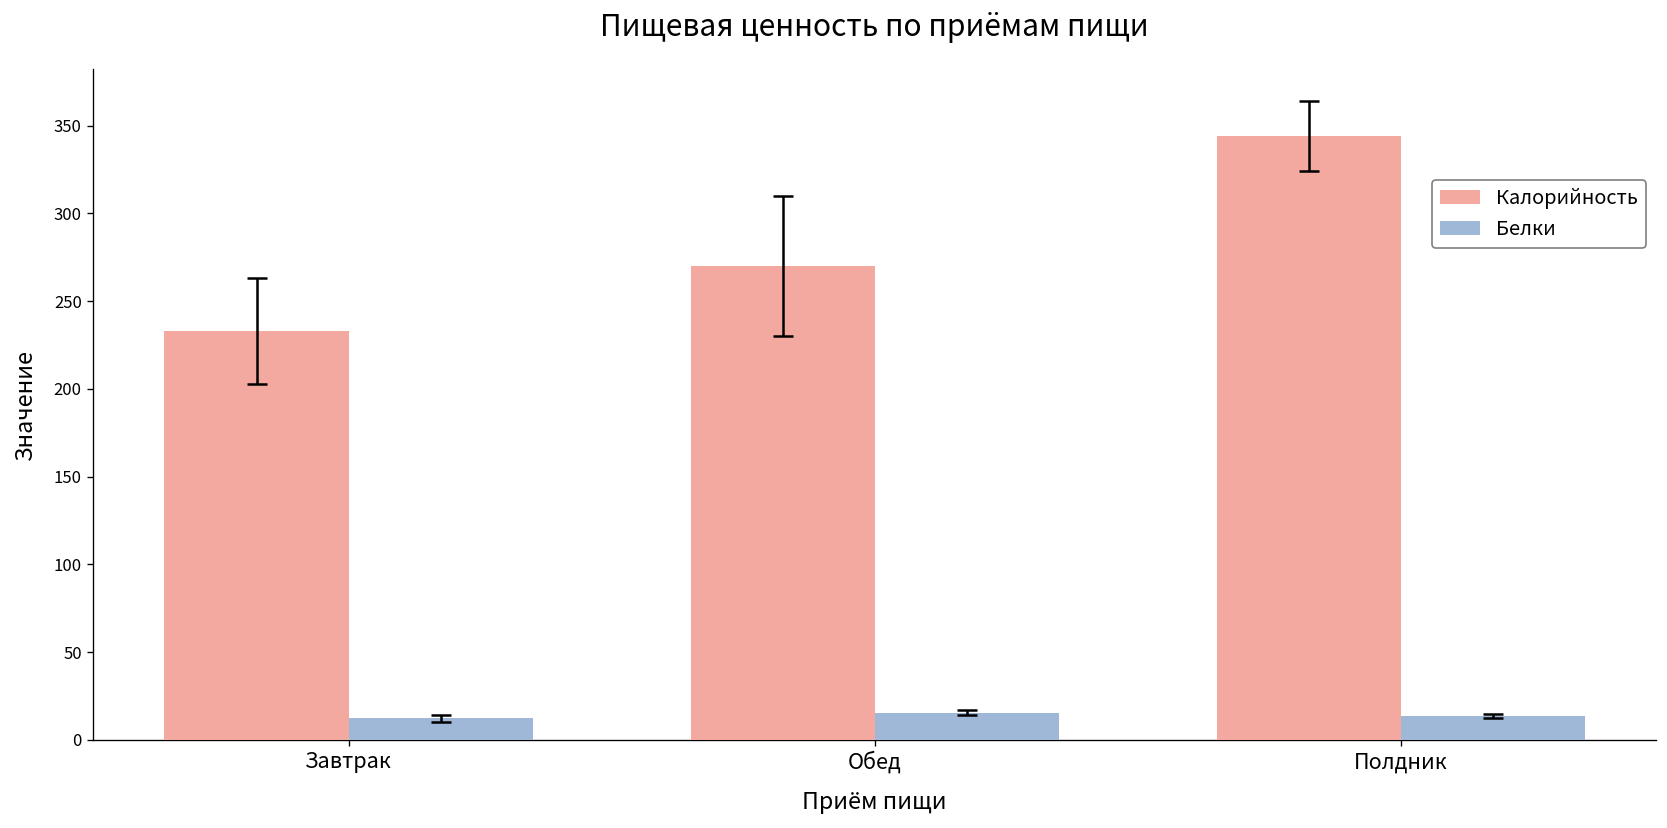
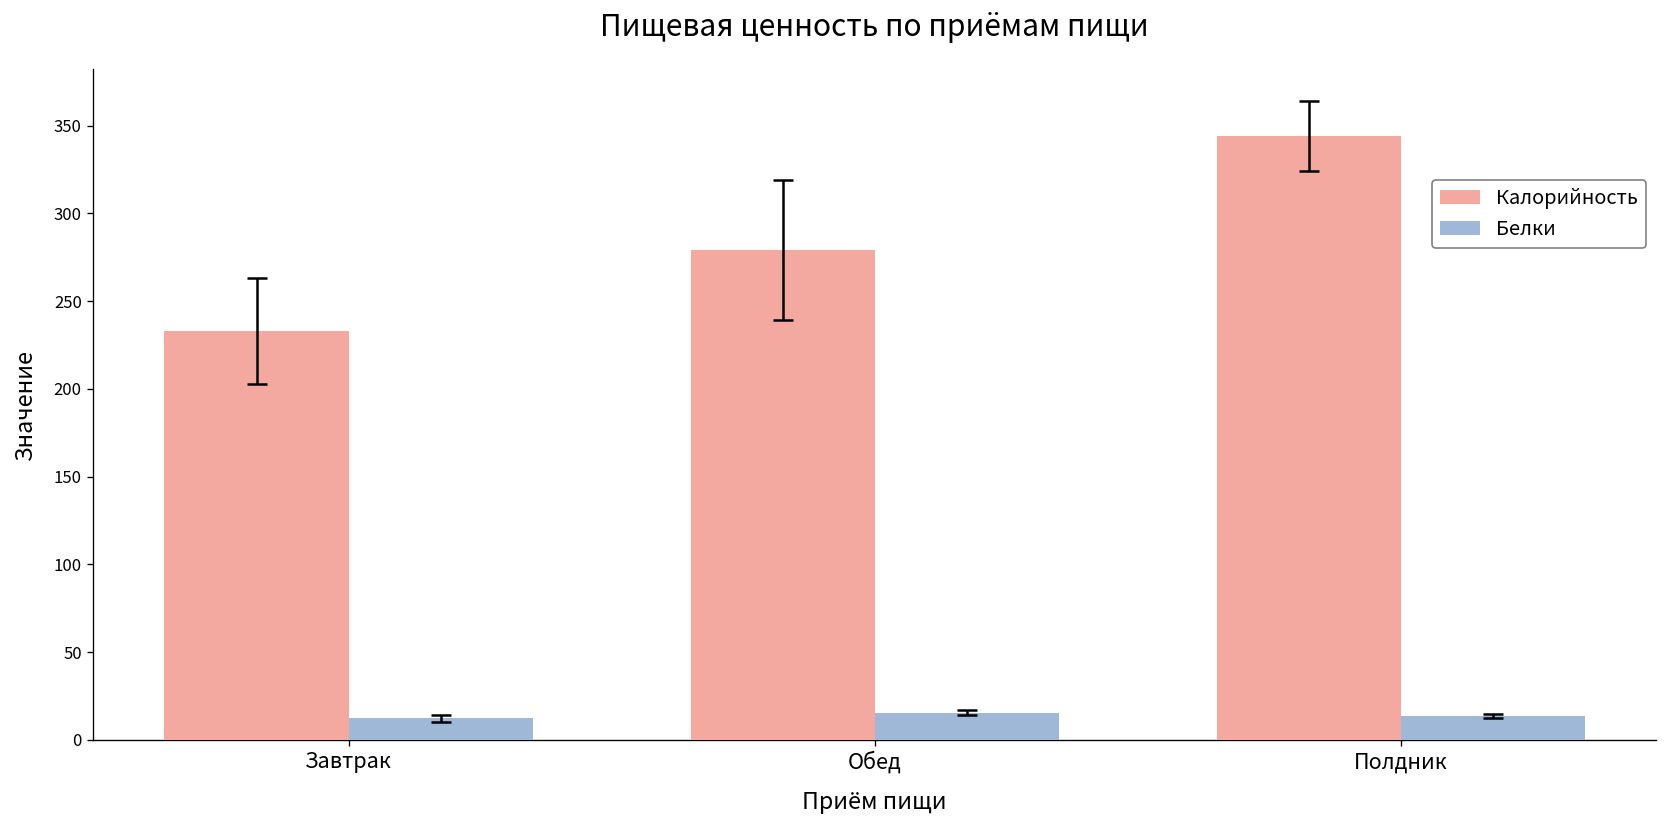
  {
    "Калорийность": {
      "Завтрак": 233,
-     "Обед": 270,
+     "Обед": 279,
      "Полдник": 344
    },
    "Белки": {
      "Завтрак": 12,
      "Обед": 15,
      "Полдник": 14
    }
  }
